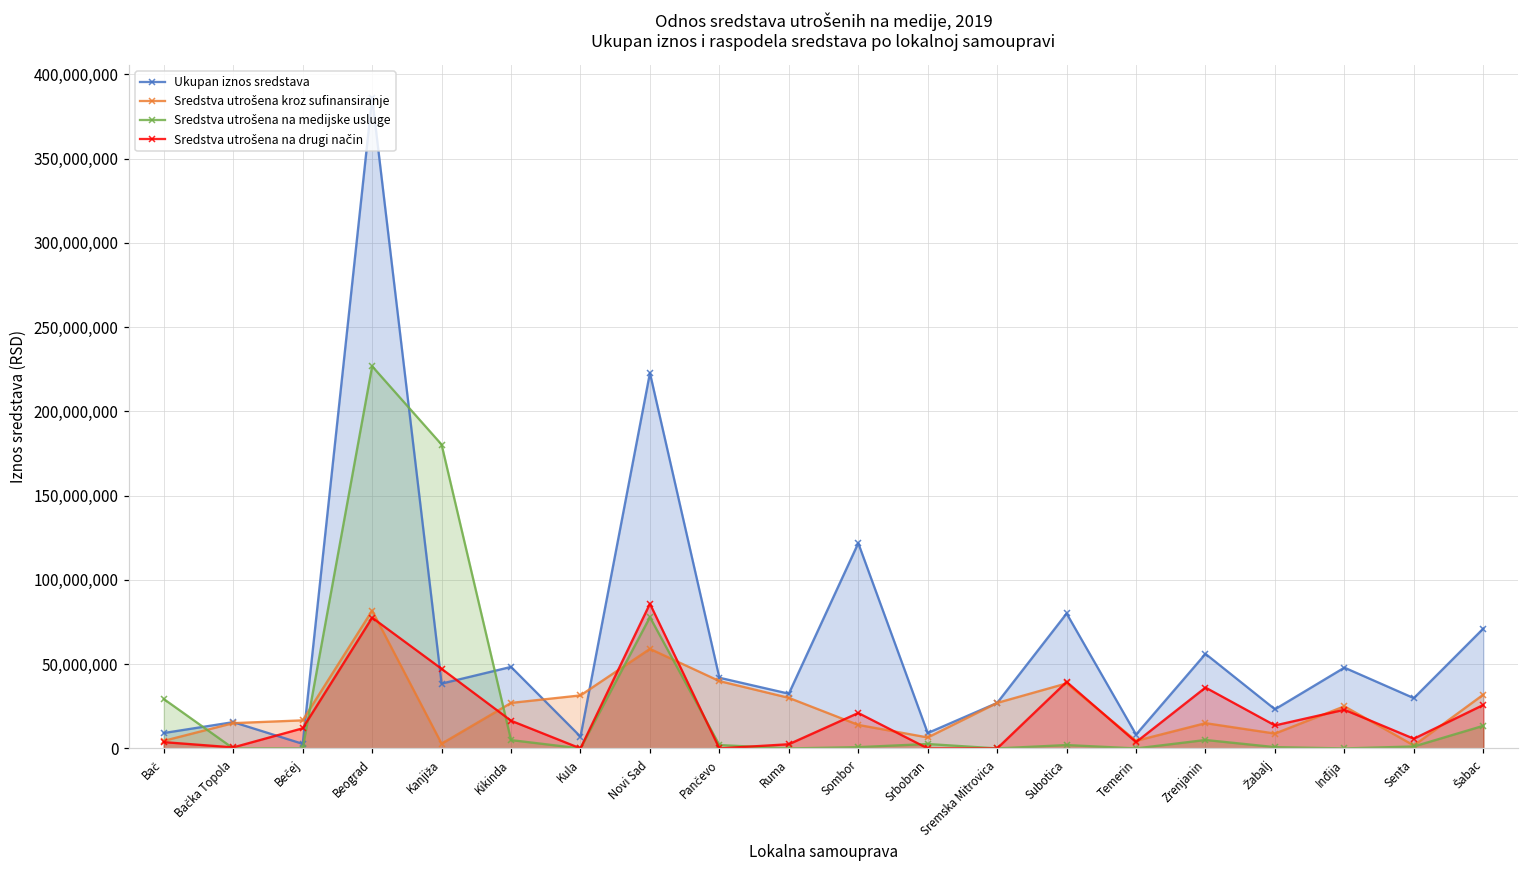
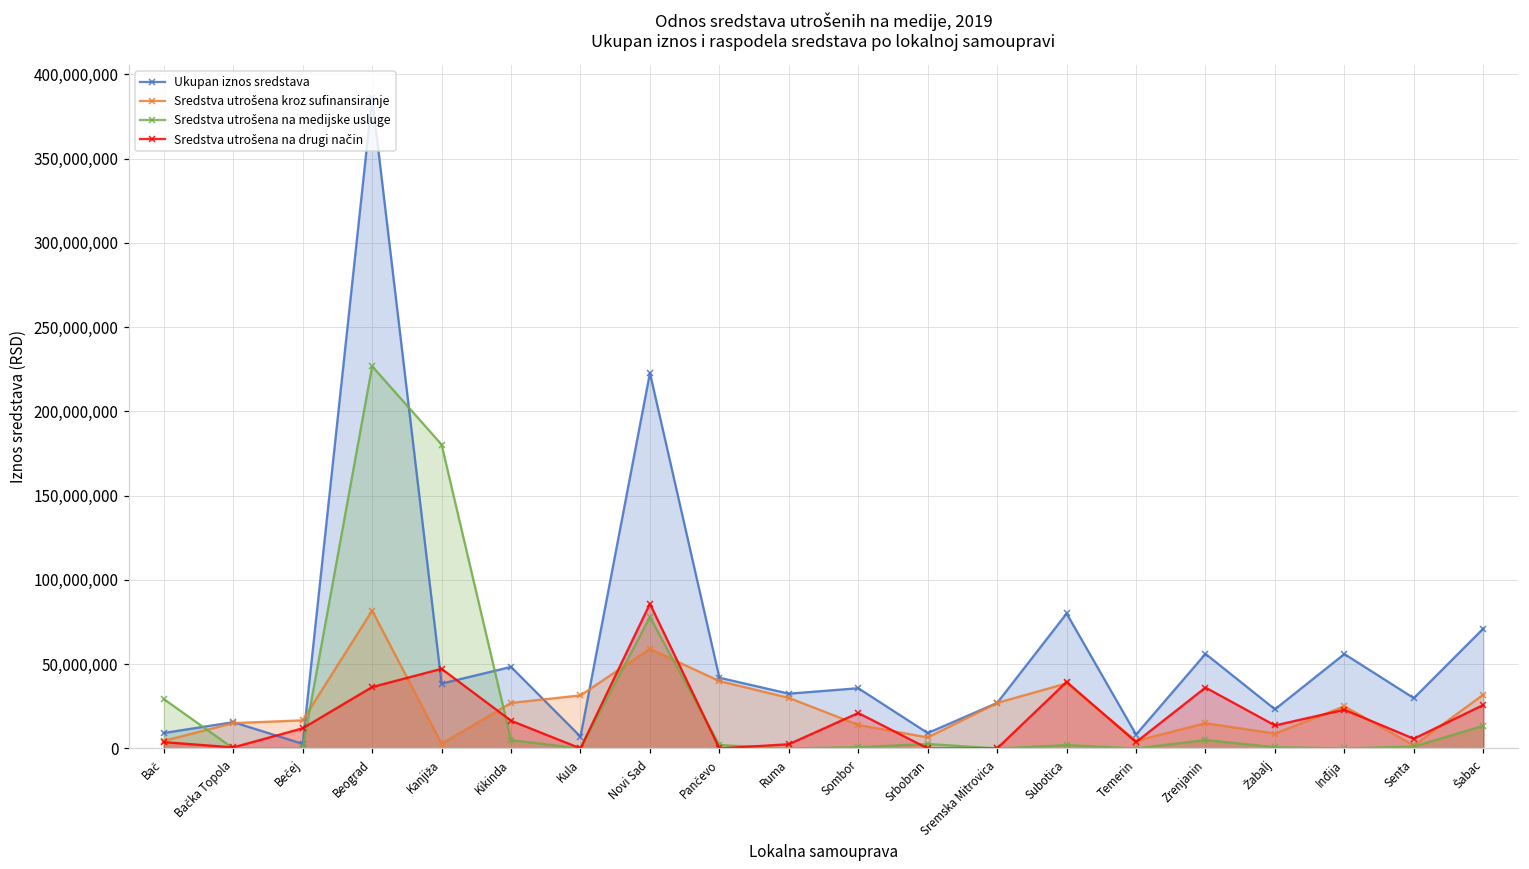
  {
    "Ukupan iznos sredstava": {
      "Bač": "9,000,000",
      "Bečej": "3,000,000",
      "Kanjiža": "38,000,000",
      "Kikinda": "48,000,000",
      "Kula": "7,000,000",
      "Novi Sad": "223,000,000",
      "Pančevo": "42,000,000",
      "Ruma": "32,000,000",
-     "Sombor": "122,000,000",
+     "Sombor": "36,000,000",
      "Srbobran": "9,000,000",
      "Subotica": "80,000,000",
      "Temerin": "8,000,000",
      "Zrenjanin": "56,000,000",
      "Žabalj": "23,000,000",
-     "Inđija": "48,000,000",
+     "Inđija": "56,000,000",
      "Senta": "30,000,000",
      "Šabac": "71,000,000"
    },
    "Sredstva utrošena kroz sufinansiranje": {
      "Bečej": "17,000,000",
      "Beograd": "82,000,000",
      "Kanjiža": "3,000,000",
      "Kikinda": "27,000,000",
      "Kula": "31,000,000",
      "Novi Sad": "59,000,000",
      "Pančevo": "40,000,000",
      "Ruma": "30,000,000",
      "Sombor": "14,000,000",
      "Srbobran": "7,000,000",
      "Zrenjanin": "15,000,000",
      "Žabalj": "9,000,000",
      "Inđija": "25,000,000",
      "Šabac": "32,000,000"
    },
    "Sredstva utrošena na medijske usluge": {
      "Bač": "29,000,000",
      "Bečej": "0",
      "Beograd": "227,000,000",
      "Kanjiža": "180,000,000",
      "Kikinda": "5,000,000",
      "Novi Sad": "78,000,000",
      "Pančevo": "2,000,000",
      "Ruma": "0",
      "Sombor": "1,000,000",
      "Srbobran": "3,000,000",
      "Subotica": "2,000,000",
      "Temerin": "0",
      "Zrenjanin": "5,000,000",
      "Žabalj": "1,000,000",
      "Inđija": "0",
      "Šabac": "13,000,000"
    },
    "Sredstva utrošena na drugi način": {
      "Bečej": "12,000,000",
-     "Beograd": "78,000,000",
+     "Beograd": "36,000,000",
      "Kanjiža": "47,000,000",
      "Kikinda": "16,000,000",
      "Novi Sad": "86,000,000",
      "Pančevo": "0",
      "Ruma": "2,000,000",
      "Sombor": "21,000,000",
      "Srbobran": "0",
      "Zrenjanin": "36,000,000",
      "Žabalj": "14,000,000",
      "Inđija": "23,000,000",
      "Senta": "6,000,000",
      "Šabac": "26,000,000"
    }
  }
